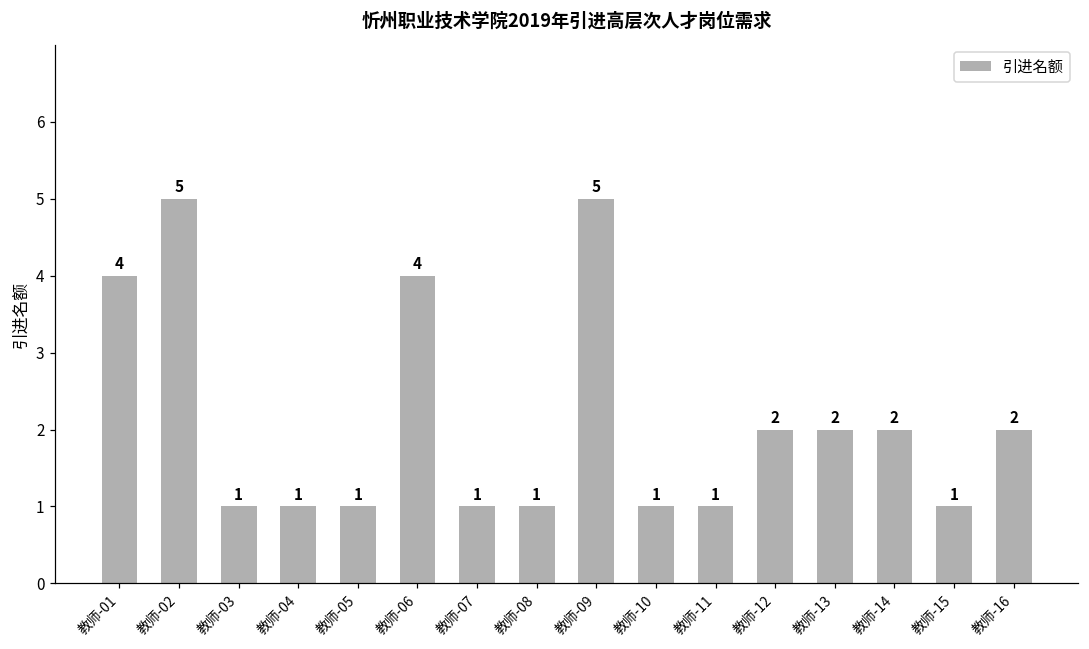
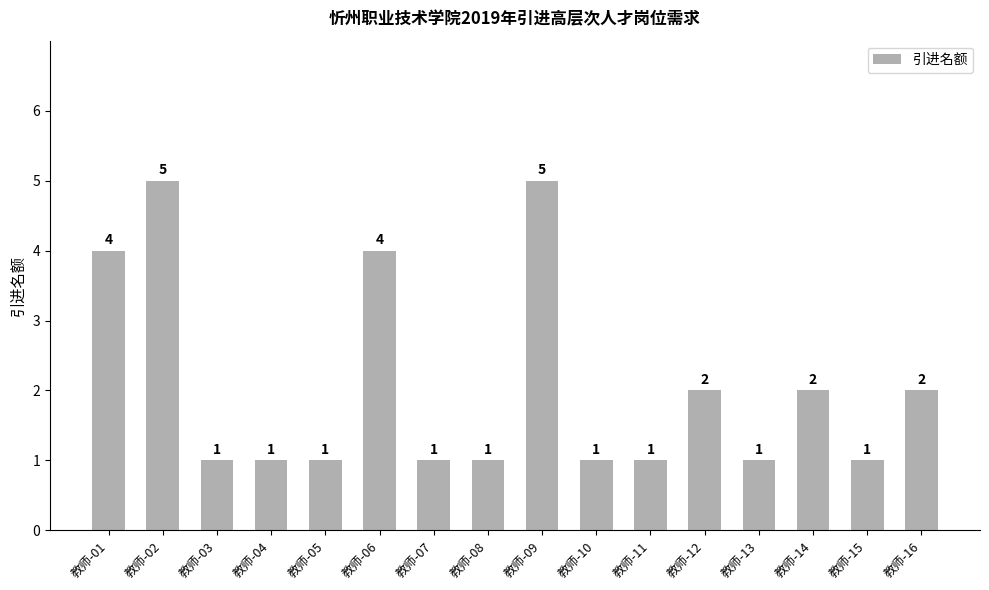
  {
    "教师-01": 4,
    "教师-02": 5,
    "教师-03": 1,
    "教师-04": 1,
    "教师-05": 1,
    "教师-06": 4,
    "教师-07": 1,
    "教师-08": 1,
    "教师-09": 5,
    "教师-10": 1,
    "教师-11": 1,
    "教师-12": 2,
-   "教师-13": 2,
+   "教师-13": 1,
    "教师-14": 2,
    "教师-15": 1,
    "教师-16": 2
  }
